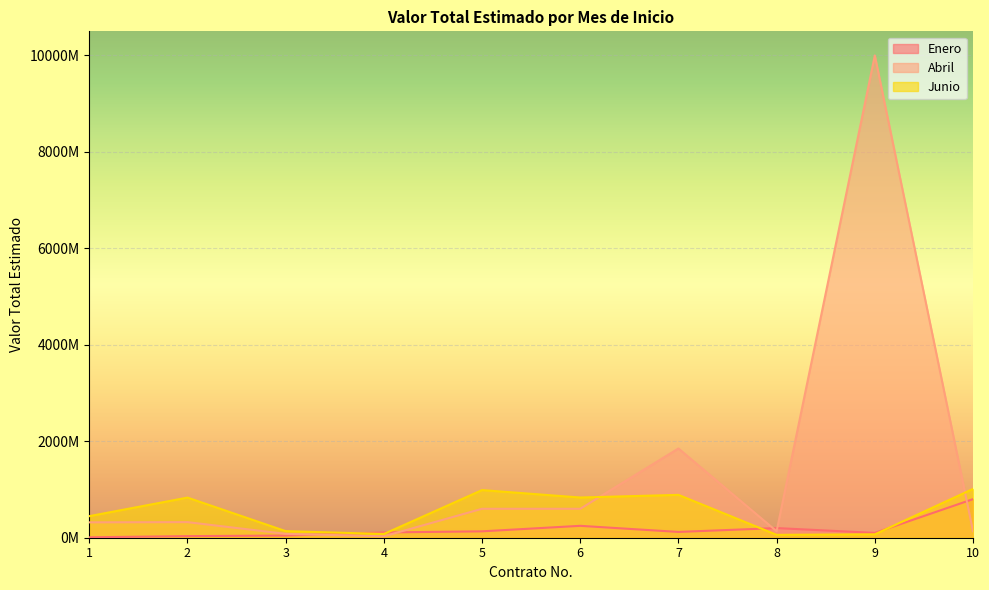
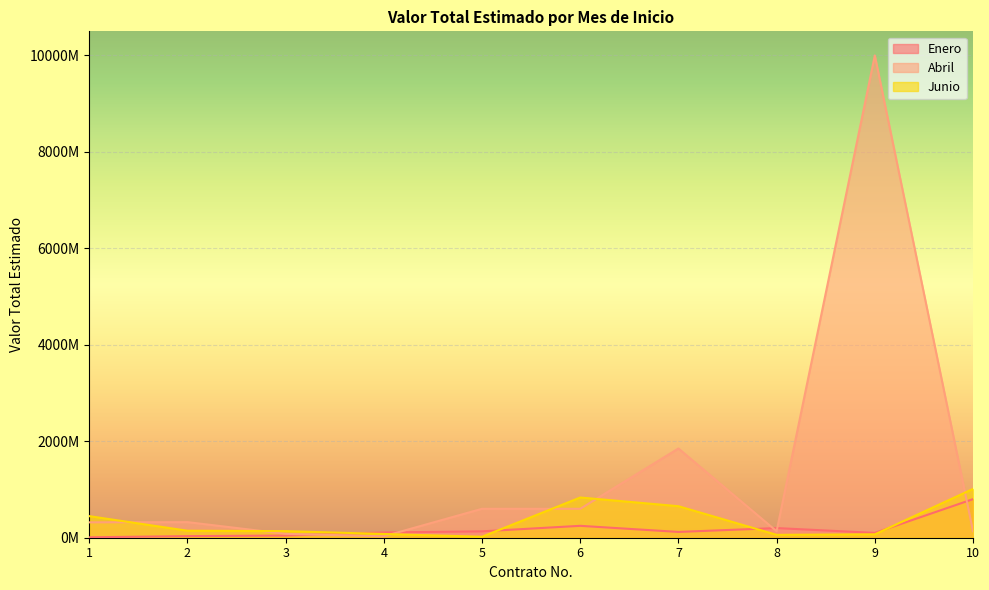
  {
    "Junio": {
      "1": 400000000,
-     "2": 800000000,
+     "2": 100000000,
      "3": 100000000,
-     "5": 1000000000,
+     "5": 0,
      "6": 800000000,
-     "7": 900000000,
+     "7": 700000000,
      "8": 100000000,
      "10": 1000000000
    }
  }
